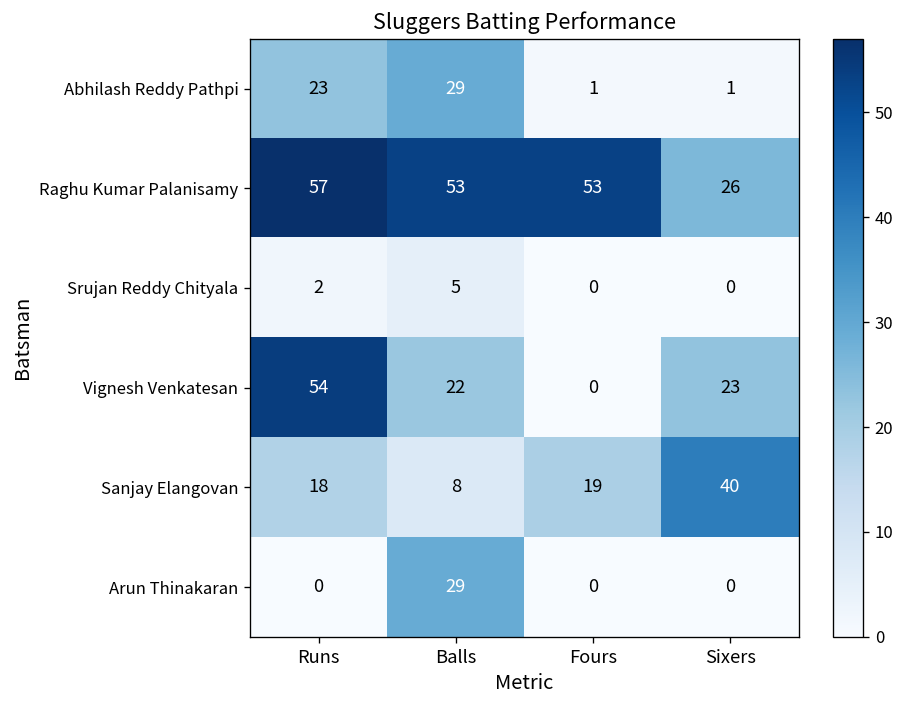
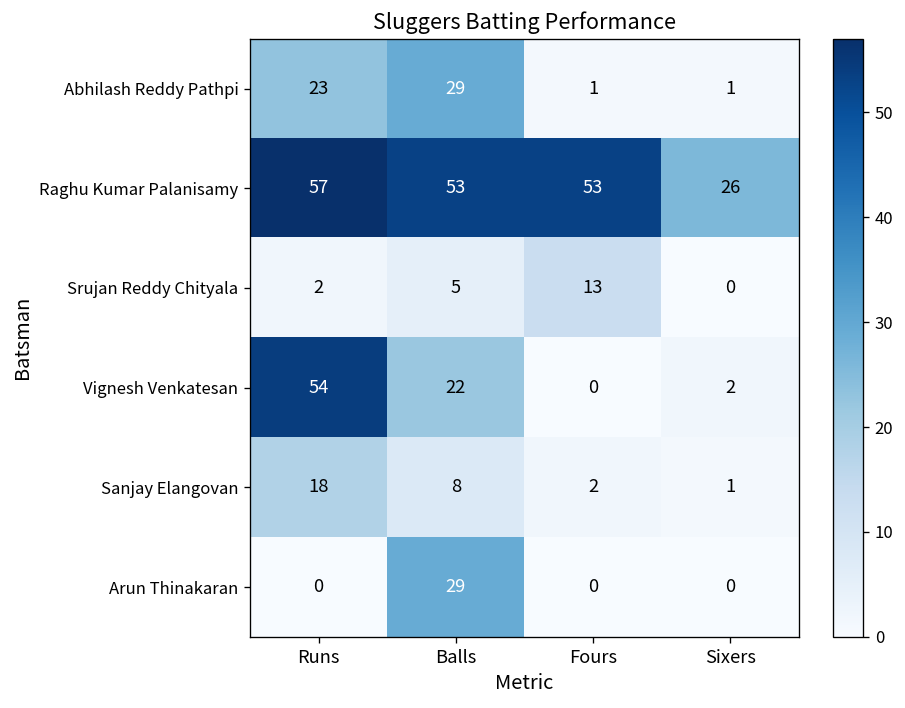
  {
    "Abhilash Reddy Pathpi": {
      "Runs": 23,
      "Balls": 29,
      "Fours": 1,
      "Sixers": 1
    },
    "Raghu Kumar Palanisamy": {
      "Runs": 57,
      "Balls": 53,
      "Fours": 53,
      "Sixers": 26
    },
    "Srujan Reddy Chityala": {
      "Runs": 2,
      "Balls": 5,
-     "Fours": 0,
+     "Fours": 13,
      "Sixers": 0
    },
    "Vignesh Venkatesan": {
      "Runs": 54,
      "Balls": 22,
      "Fours": 0,
-     "Sixers": 23
+     "Sixers": 2
    },
    "Sanjay Elangovan": {
      "Runs": 18,
      "Balls": 8,
-     "Fours": 19,
-     "Sixers": 40
+     "Fours": 2,
+     "Sixers": 1
    },
    "Arun Thinakaran": {
      "Runs": 0,
      "Balls": 29,
      "Fours": 0,
      "Sixers": 0
    }
  }
